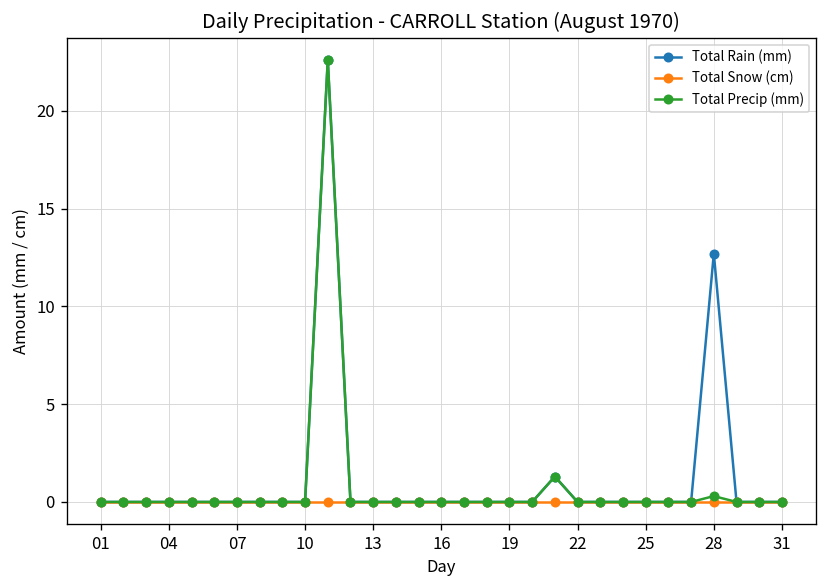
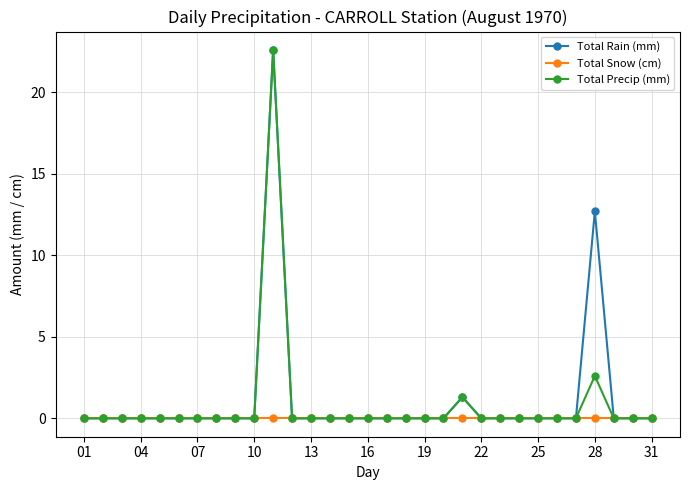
  {
    "Total Rain (mm)": {
      "28": 12.7
    },
    "Total Snow (cm)": {
      "28": 0.0
    },
    "Total Precip (mm)": {
-     "28": 0.3
+     "28": 2.6
    }
  }
